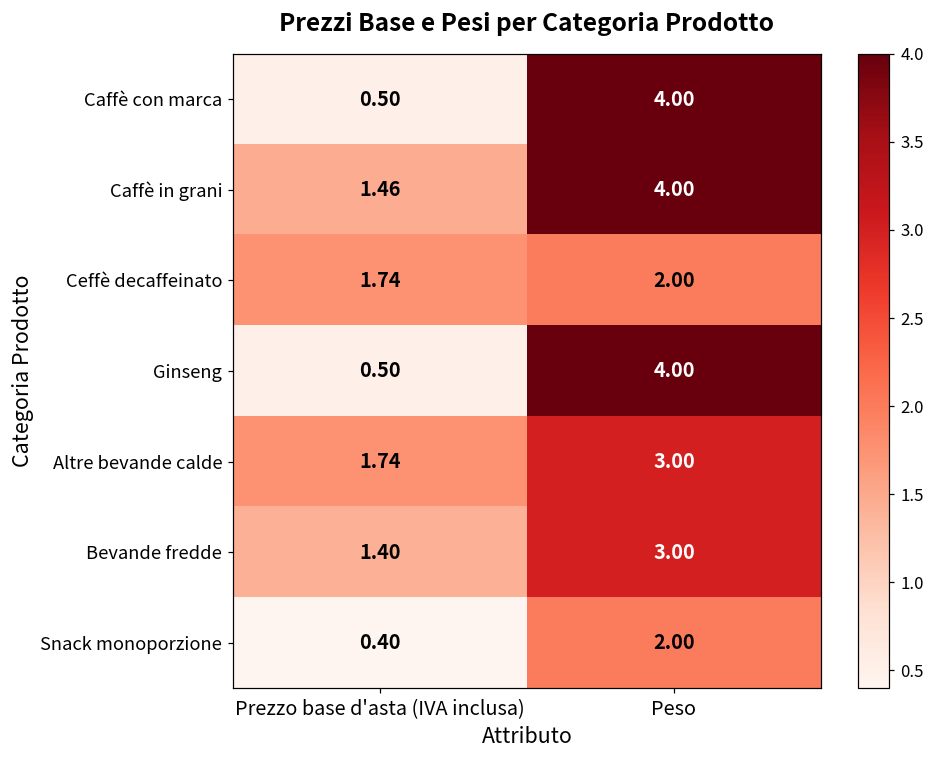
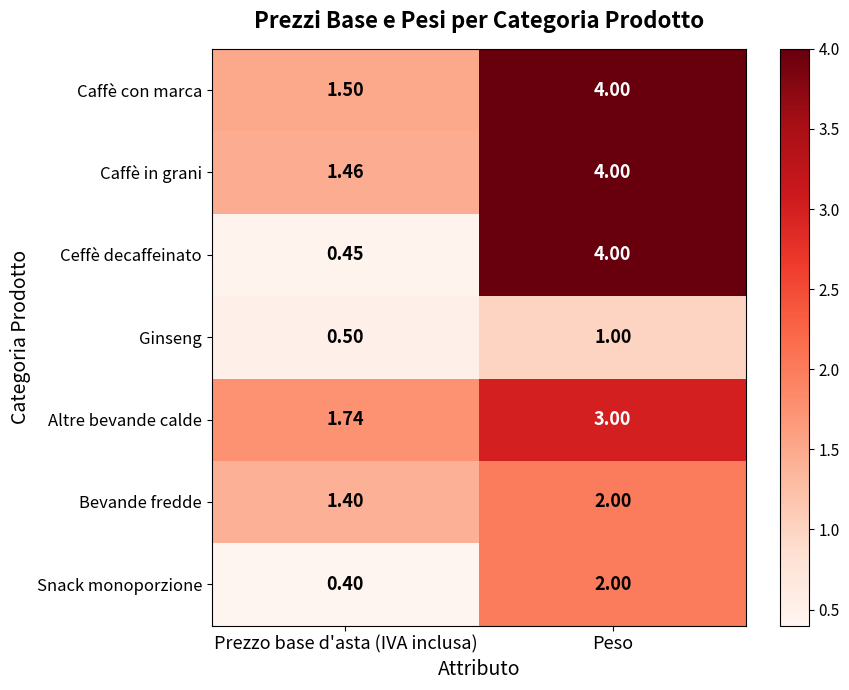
  {
    "Caffè con marca": {
-     "Prezzo base d'asta (IVA inclusa)": 0.50,
+     "Prezzo base d'asta (IVA inclusa)": 1.50,
      "Peso": 4.00
    },
    "Caffè in grani": {
      "Prezzo base d'asta (IVA inclusa)": 1.46,
      "Peso": 4.00
    },
    "Ceffè decaffeinato": {
-     "Prezzo base d'asta (IVA inclusa)": 1.74,
-     "Peso": 2.00
+     "Prezzo base d'asta (IVA inclusa)": 0.45,
+     "Peso": 4.00
    },
    "Ginseng": {
      "Prezzo base d'asta (IVA inclusa)": 0.50,
-     "Peso": 4.00
+     "Peso": 1.00
    },
    "Altre bevande calde": {
      "Prezzo base d'asta (IVA inclusa)": 1.74,
      "Peso": 3.00
    },
    "Bevande fredde": {
      "Prezzo base d'asta (IVA inclusa)": 1.40,
-     "Peso": 3.00
+     "Peso": 2.00
    },
    "Snack monoporzione": {
      "Prezzo base d'asta (IVA inclusa)": 0.40,
      "Peso": 2.00
    }
  }
